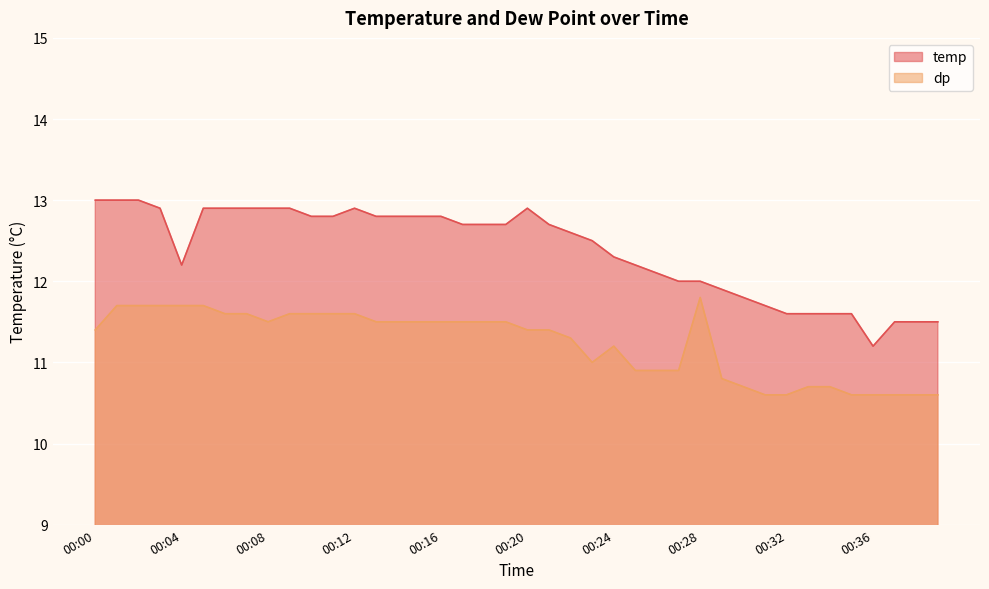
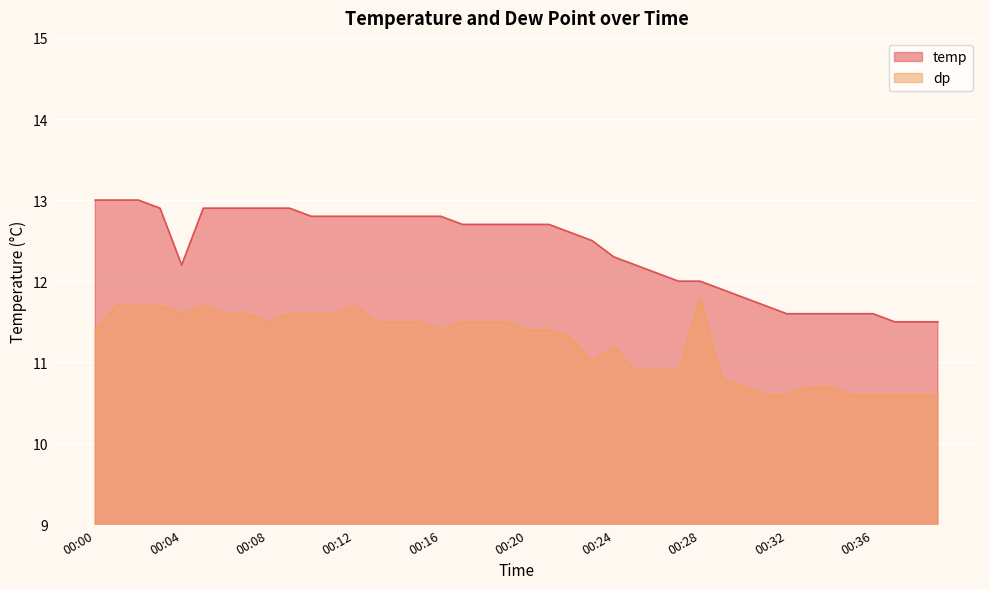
  {
    "temp": {
      "00:00": 13.0,
      "00:04": 12.2,
      "00:08": 12.9,
-     "00:12": 12.9,
+     "00:12": 12.8,
      "00:16": 12.8,
-     "00:20": 12.9,
+     "00:20": 12.7,
      "00:24": 12.3,
      "00:28": 12.0,
      "00:32": 11.6,
-     "00:36": 11.2
+     "00:36": 11.6
    },
    "dp": {
      "00:00": 11.4,
-     "00:04": 11.7,
+     "00:04": 11.6,
      "00:08": 11.5,
-     "00:12": 11.6,
-     "00:16": 11.5,
+     "00:12": 11.7,
+     "00:16": 11.4,
      "00:20": 11.4,
      "00:24": 11.2,
      "00:28": 11.8,
      "00:32": 10.6,
      "00:36": 10.6
    }
  }
